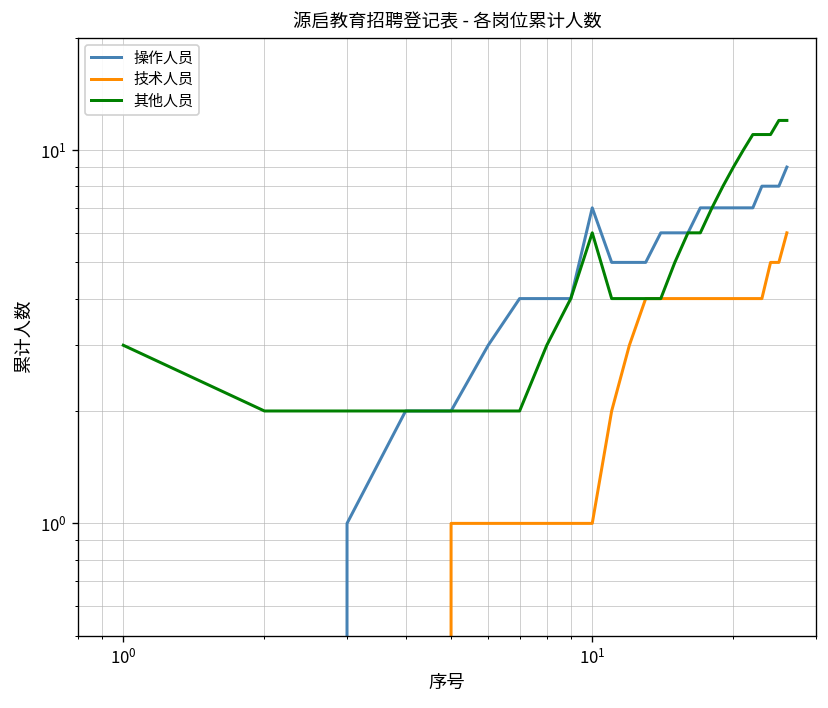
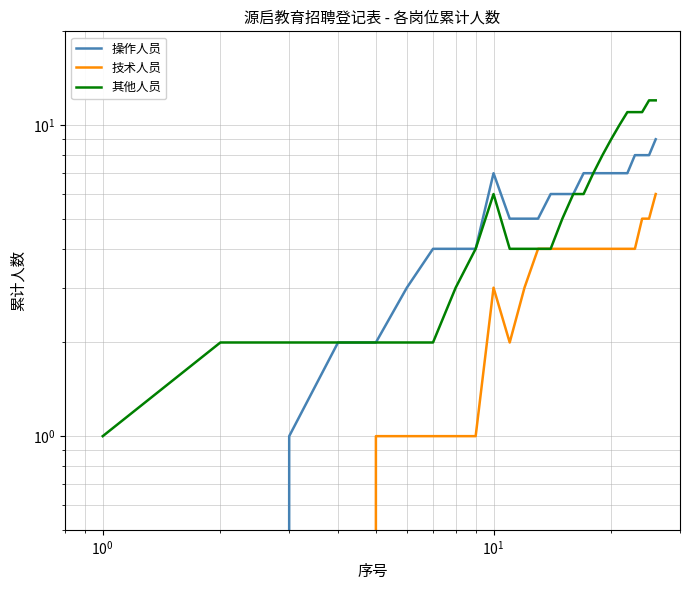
  {
    "操作人员": {
      "10^1": 7
    },
    "技术人员": {
-     "10^1": 1
+     "10^1": 3
    },
    "其他人员": {
-     "10^0": 3,
+     "10^0": 1,
      "10^1": 6
    }
  }
